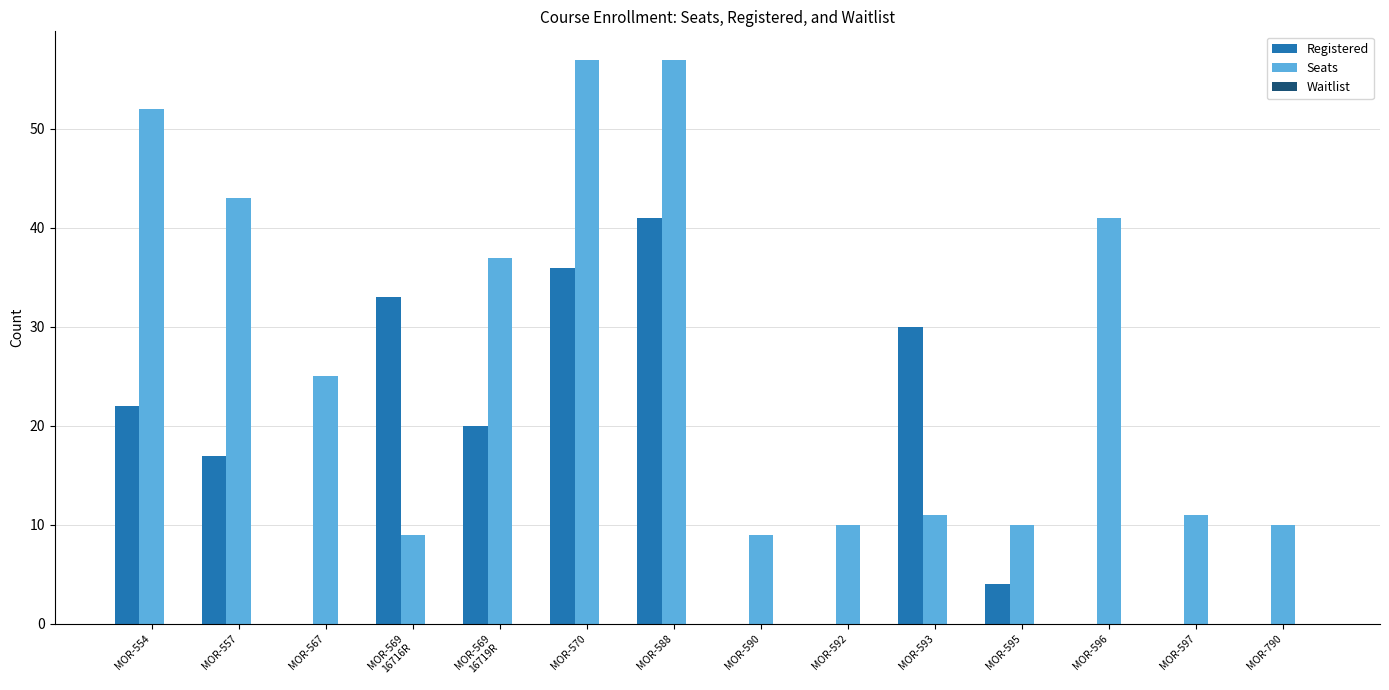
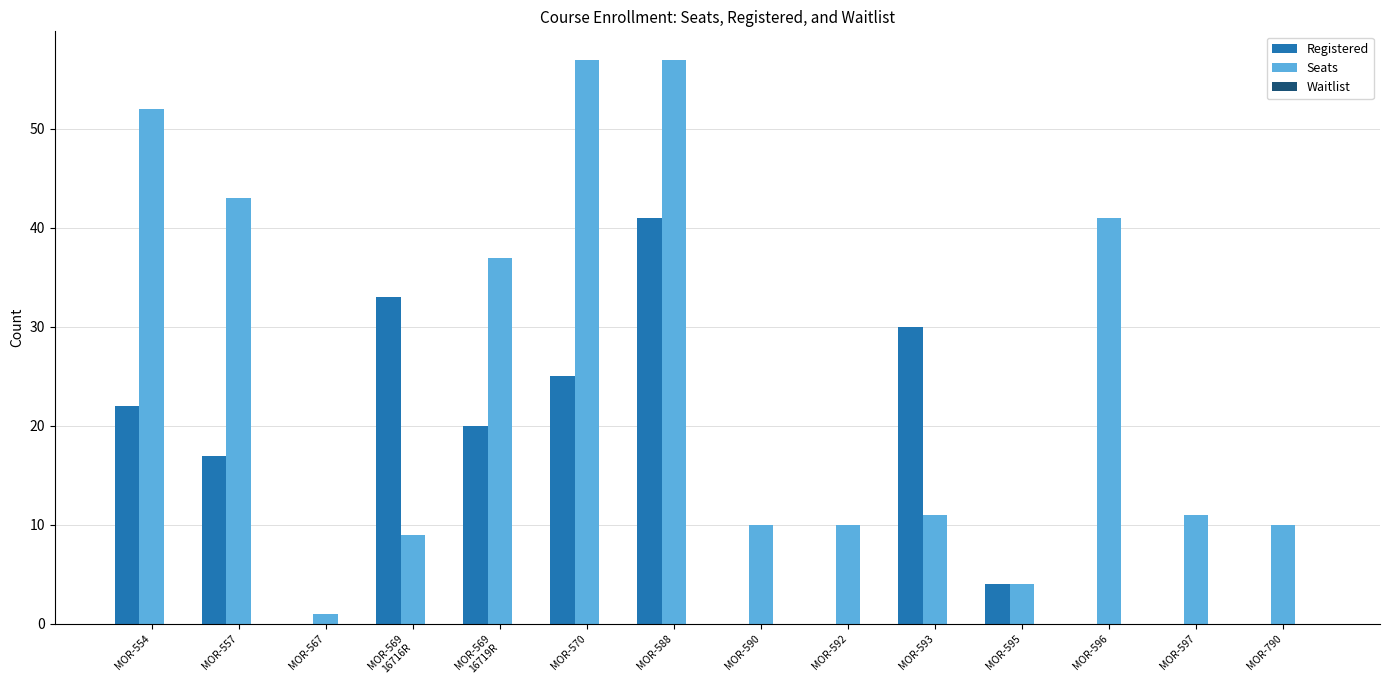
  {
    "Registered": {
      "MOR-554": 22,
      "MOR-557": 17,
      "MOR-567": 0,
      "MOR-569 16716R": 33,
      "MOR-569 16719R": 20,
-     "MOR-570": 36,
+     "MOR-570": 25,
      "MOR-588": 41,
      "MOR-590": 0,
      "MOR-592": 0,
      "MOR-593": 30,
      "MOR-595": 4,
      "MOR-596": 0,
      "MOR-597": 0,
      "MOR-790": 0
    },
    "Seats": {
      "MOR-554": 52,
      "MOR-557": 43,
-     "MOR-567": 25,
+     "MOR-567": 1,
      "MOR-569 16716R": 9,
      "MOR-569 16719R": 37,
      "MOR-570": 57,
      "MOR-588": 57,
-     "MOR-590": 9,
+     "MOR-590": 10,
      "MOR-592": 10,
      "MOR-593": 11,
-     "MOR-595": 10,
+     "MOR-595": 4,
      "MOR-596": 41,
      "MOR-597": 11,
      "MOR-790": 10
    },
    "Waitlist": {
      "MOR-554": 0,
      "MOR-557": 0,
      "MOR-567": 0,
      "MOR-569 16716R": 0,
      "MOR-569 16719R": 0,
      "MOR-570": 0,
      "MOR-588": 0,
      "MOR-590": 0,
      "MOR-592": 0,
      "MOR-593": 0,
      "MOR-595": 0,
      "MOR-596": 0,
      "MOR-597": 0,
      "MOR-790": 0
    }
  }
